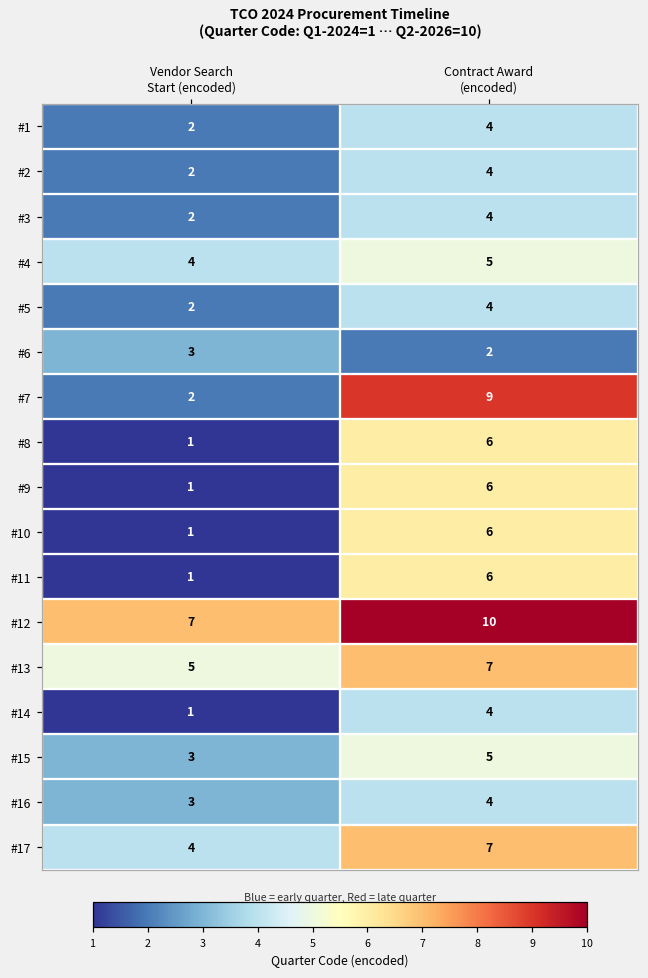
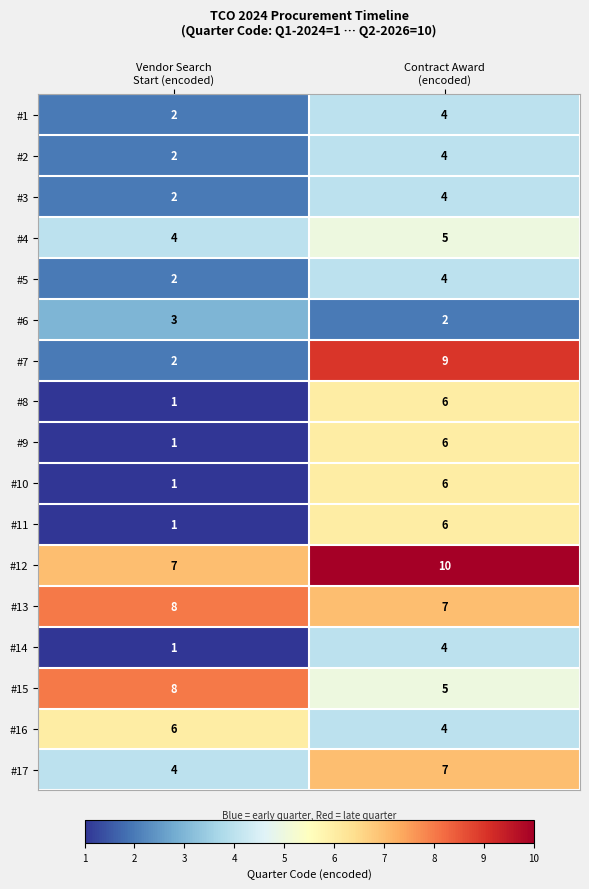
  {
    "#1": {
      "Vendor Search Start (encoded)": 2,
      "Contract Award (encoded)": 4
    },
    "#2": {
      "Vendor Search Start (encoded)": 2,
      "Contract Award (encoded)": 4
    },
    "#3": {
      "Vendor Search Start (encoded)": 2,
      "Contract Award (encoded)": 4
    },
    "#4": {
      "Vendor Search Start (encoded)": 4,
      "Contract Award (encoded)": 5
    },
    "#5": {
      "Vendor Search Start (encoded)": 2,
      "Contract Award (encoded)": 4
    },
    "#6": {
      "Vendor Search Start (encoded)": 3,
      "Contract Award (encoded)": 2
    },
    "#7": {
      "Vendor Search Start (encoded)": 2,
      "Contract Award (encoded)": 9
    },
    "#8": {
      "Vendor Search Start (encoded)": 1,
      "Contract Award (encoded)": 6
    },
    "#9": {
      "Vendor Search Start (encoded)": 1,
      "Contract Award (encoded)": 6
    },
    "#10": {
      "Vendor Search Start (encoded)": 1,
      "Contract Award (encoded)": 6
    },
    "#11": {
      "Vendor Search Start (encoded)": 1,
      "Contract Award (encoded)": 6
    },
    "#12": {
      "Vendor Search Start (encoded)": 7,
      "Contract Award (encoded)": 10
    },
    "#13": {
-     "Vendor Search Start (encoded)": 5,
+     "Vendor Search Start (encoded)": 8,
      "Contract Award (encoded)": 7
    },
    "#14": {
      "Vendor Search Start (encoded)": 1,
      "Contract Award (encoded)": 4
    },
    "#15": {
-     "Vendor Search Start (encoded)": 3,
+     "Vendor Search Start (encoded)": 8,
      "Contract Award (encoded)": 5
    },
    "#16": {
-     "Vendor Search Start (encoded)": 3,
+     "Vendor Search Start (encoded)": 6,
      "Contract Award (encoded)": 4
    },
    "#17": {
      "Vendor Search Start (encoded)": 4,
      "Contract Award (encoded)": 7
    }
  }
